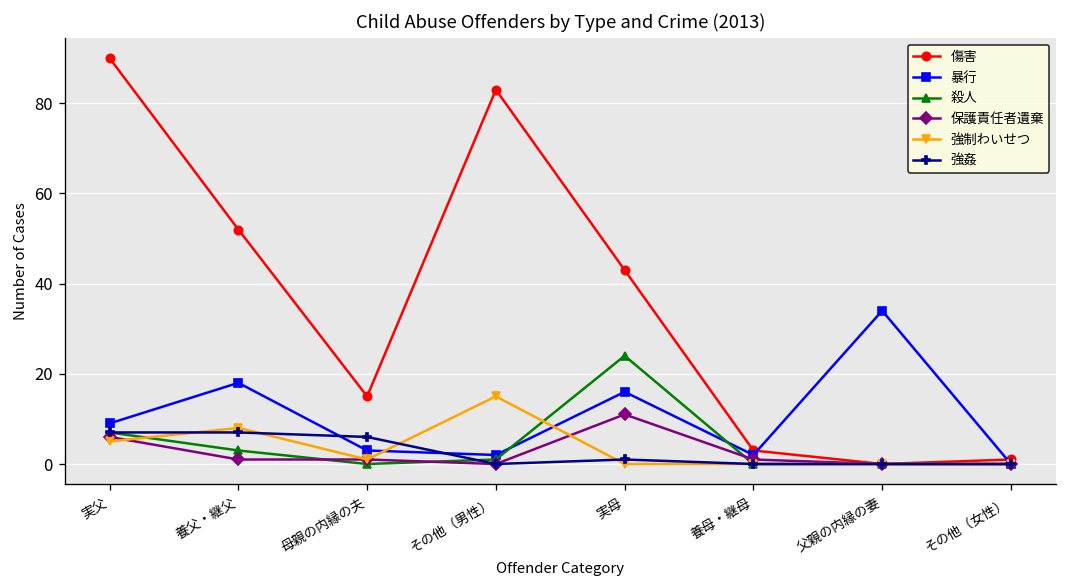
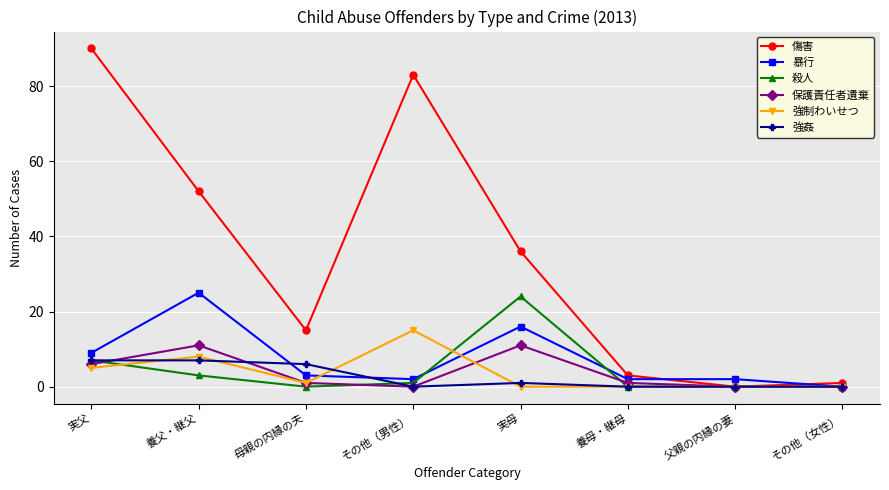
  {
    "傷害": {
      "実父": 90,
      "養父・継父": 52,
      "母親の内縁の夫": 15,
      "その他（男性）": 83,
-     "実母": 43,
+     "実母": 36,
      "養母・継母": 3,
      "その他（女性）": 1
    },
    "暴行": {
      "実父": 9,
-     "養父・継父": 18,
+     "養父・継父": 25,
      "母親の内縁の夫": 3,
      "その他（男性）": 2,
      "実母": 16,
      "養母・継母": 2,
-     "父親の内縁の妻": 34
+     "父親の内縁の妻": 2
    },
    "殺人": {
      "養父・継父": 3,
      "母親の内縁の夫": 0,
      "その他（男性）": 1,
      "実母": 24
    },
    "保護責任者遺棄": {
      "実父": 6,
-     "養父・継父": 1,
+     "養父・継父": 11,
      "実母": 11,
      "養母・継母": 1
    },
    "強制わいせつ": {
      "実父": 5,
      "養父・継父": 8,
      "その他（男性）": 15,
      "実母": 0
    },
    "強姦": {
      "養父・継父": 7,
      "母親の内縁の夫": 6,
      "実母": 1
    }
  }
